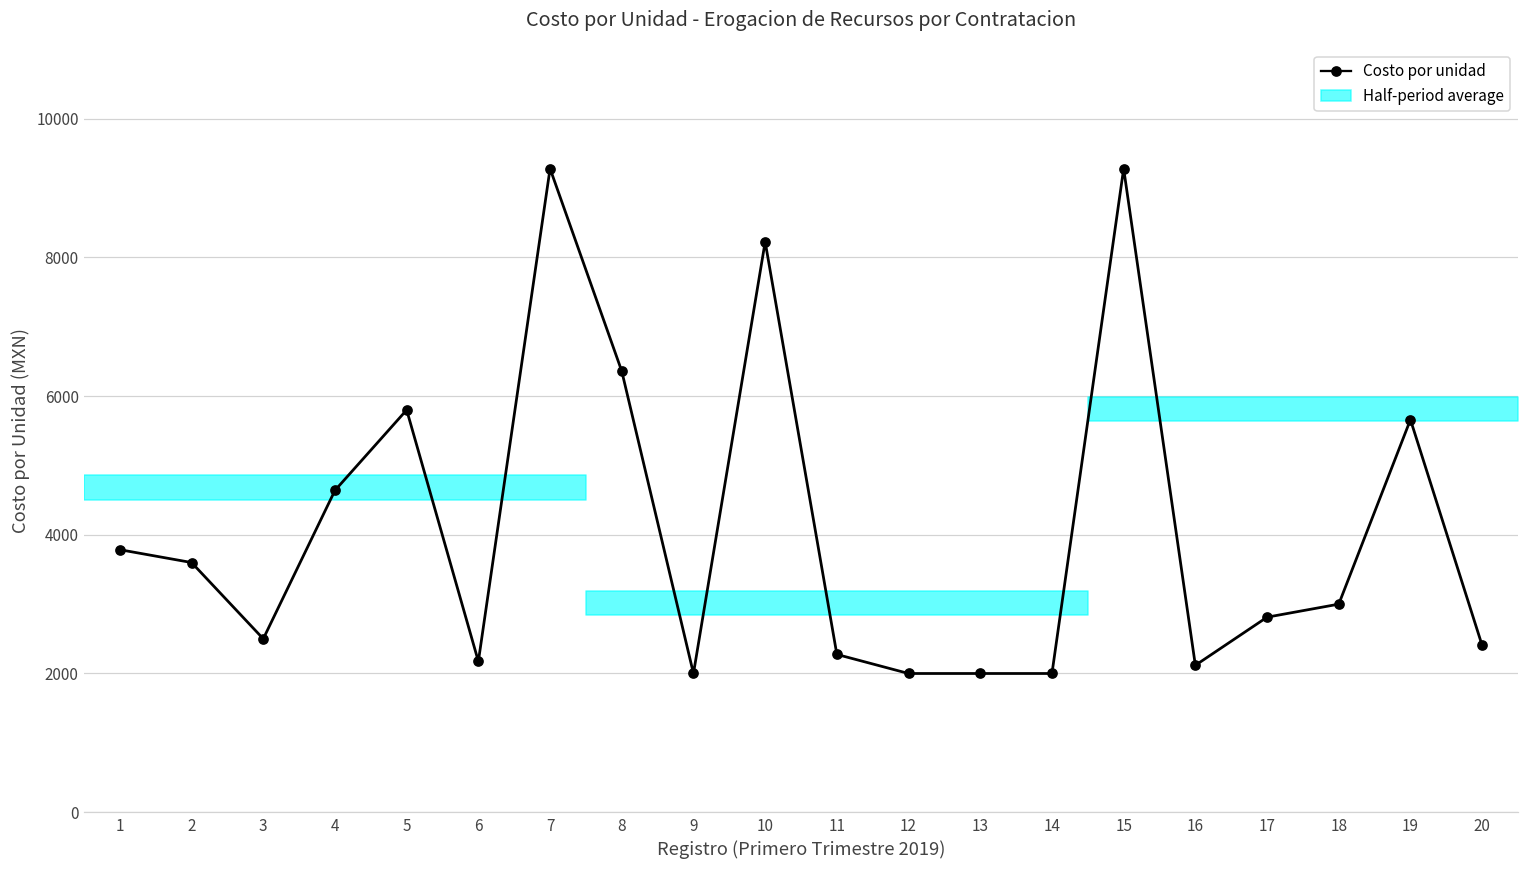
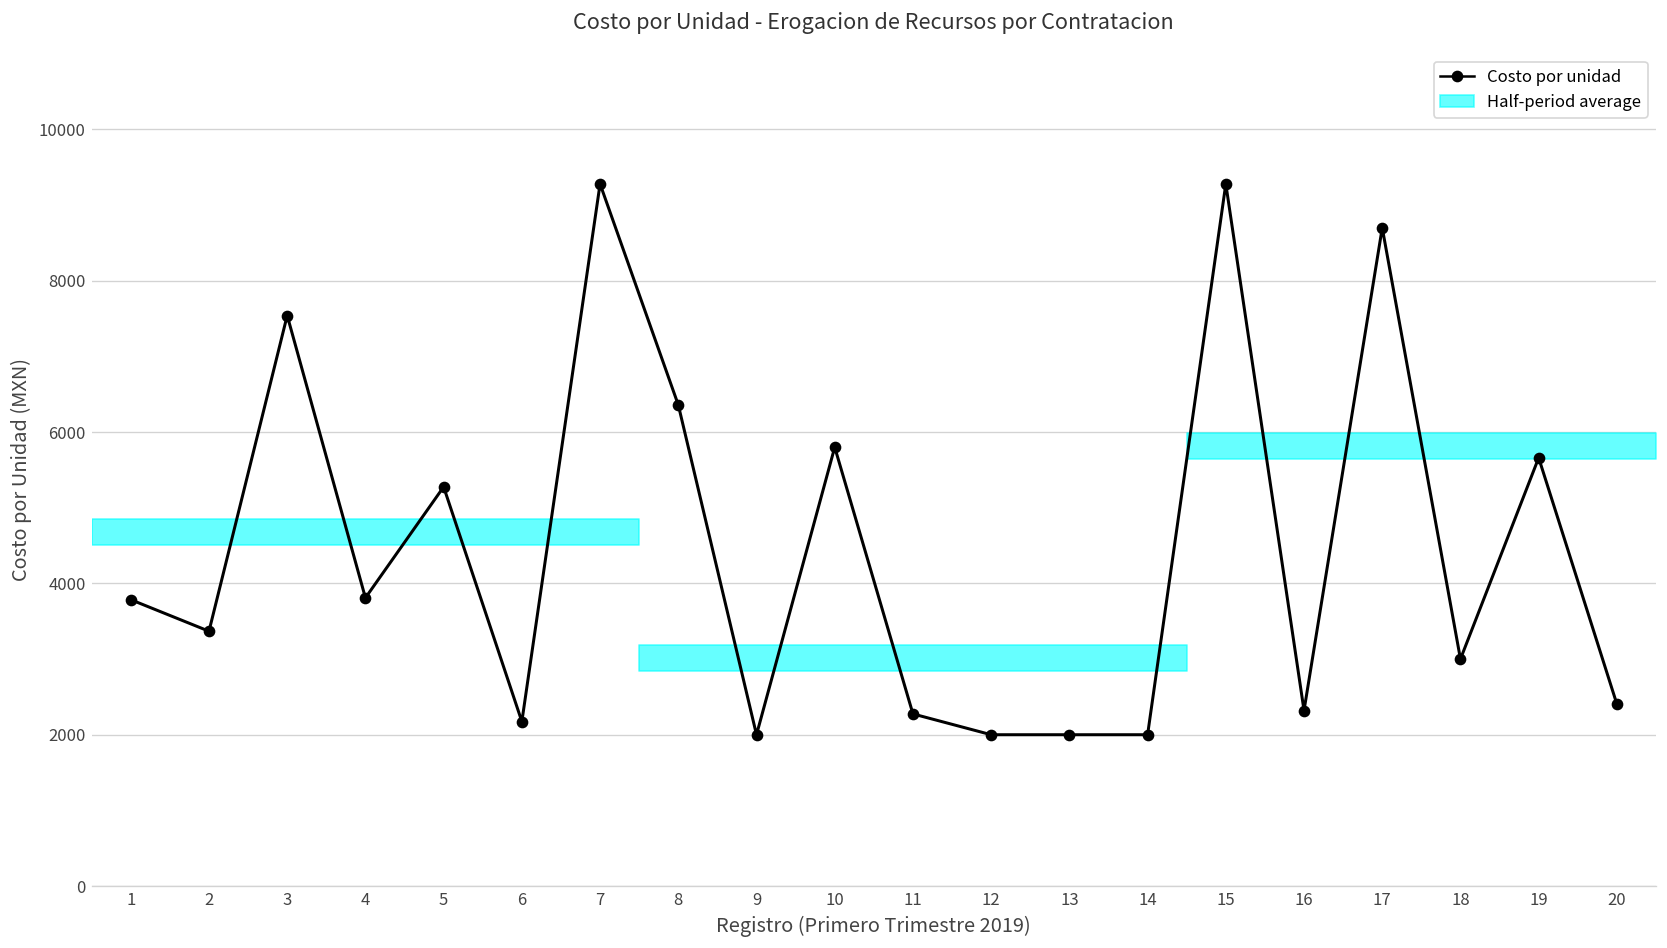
  {
    "Costo por unidad": {
      "1": 3800,
-     "2": 3600,
-     "3": 2500,
-     "4": 4600,
-     "5": 5800,
+     "2": 3400,
+     "3": 7500,
+     "4": 3800,
+     "5": 5300,
      "6": 2200,
      "7": 9300,
      "8": 6400,
      "9": 2000,
-     "10": 8200,
+     "10": 5800,
      "11": 2300,
      "12": 2000,
      "13": 2000,
      "14": 2000,
      "15": 9300,
-     "16": 2100,
-     "17": 2800,
+     "16": 2300,
+     "17": 8700,
      "18": 3000,
      "19": 5700,
      "20": 2400
    }
  }
